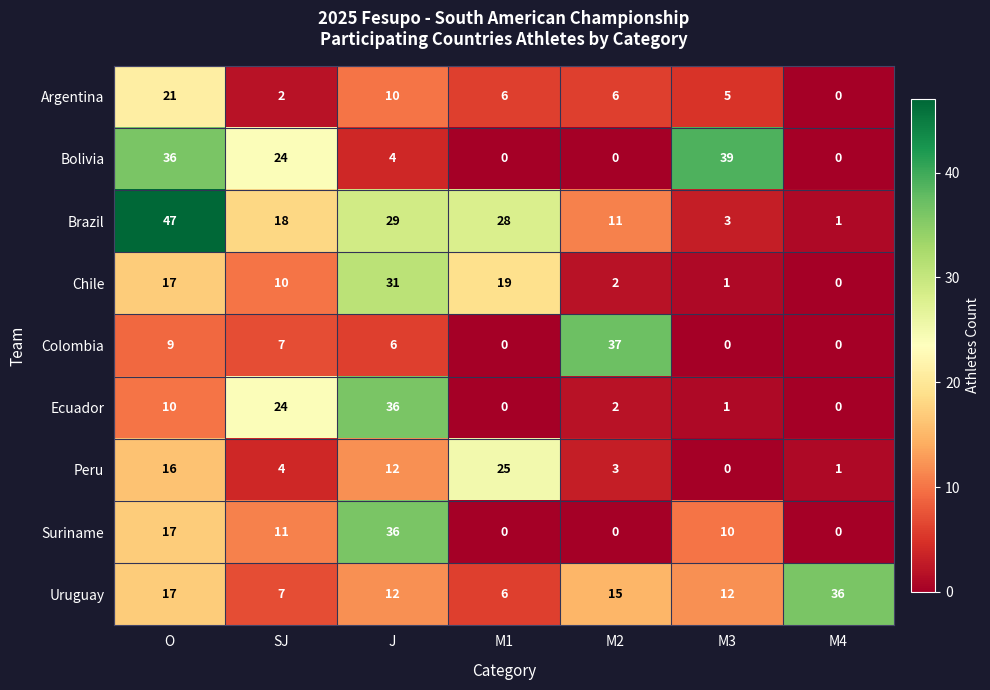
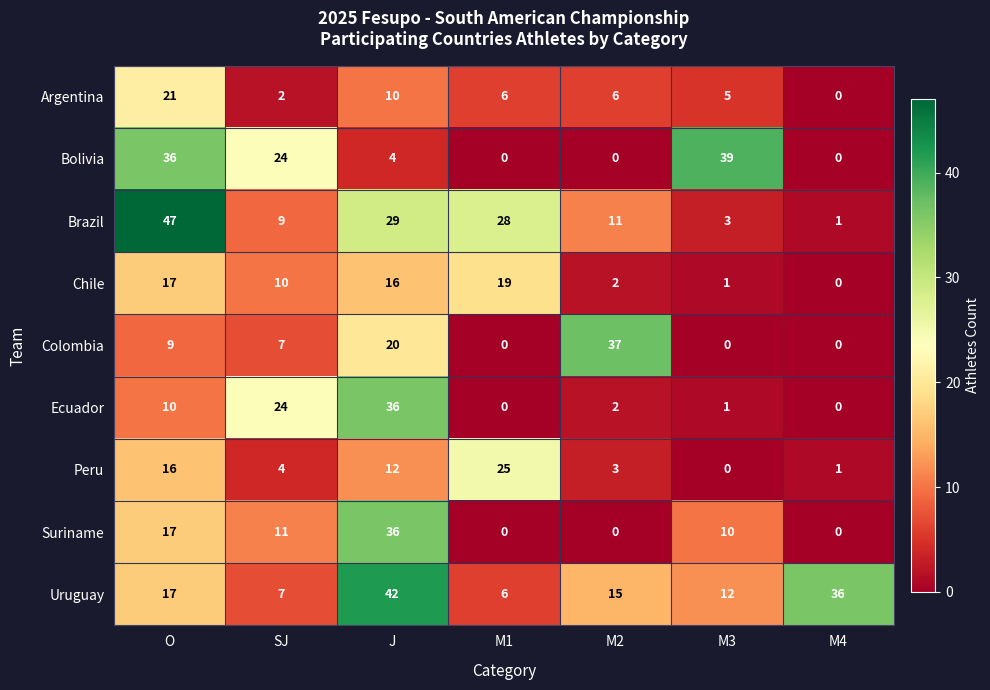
  {
    "Argentina": {
      "O": 21,
      "SJ": 2,
      "J": 10,
      "M1": 6,
      "M2": 6,
      "M3": 5,
      "M4": 0
    },
    "Bolivia": {
      "O": 36,
      "SJ": 24,
      "J": 4,
      "M1": 0,
      "M2": 0,
      "M3": 39,
      "M4": 0
    },
    "Brazil": {
      "O": 47,
-     "SJ": 18,
+     "SJ": 9,
      "J": 29,
      "M1": 28,
      "M2": 11,
      "M3": 3,
      "M4": 1
    },
    "Chile": {
      "O": 17,
      "SJ": 10,
-     "J": 31,
+     "J": 16,
      "M1": 19,
      "M2": 2,
      "M3": 1,
      "M4": 0
    },
    "Colombia": {
      "O": 9,
      "SJ": 7,
-     "J": 6,
+     "J": 20,
      "M1": 0,
      "M2": 37,
      "M3": 0,
      "M4": 0
    },
    "Ecuador": {
      "O": 10,
      "SJ": 24,
      "J": 36,
      "M1": 0,
      "M2": 2,
      "M3": 1,
      "M4": 0
    },
    "Peru": {
      "O": 16,
      "SJ": 4,
      "J": 12,
      "M1": 25,
      "M2": 3,
      "M3": 0,
      "M4": 1
    },
    "Suriname": {
      "O": 17,
      "SJ": 11,
      "J": 36,
      "M1": 0,
      "M2": 0,
      "M3": 10,
      "M4": 0
    },
    "Uruguay": {
      "O": 17,
      "SJ": 7,
-     "J": 12,
+     "J": 42,
      "M1": 6,
      "M2": 15,
      "M3": 12,
      "M4": 36
    }
  }
